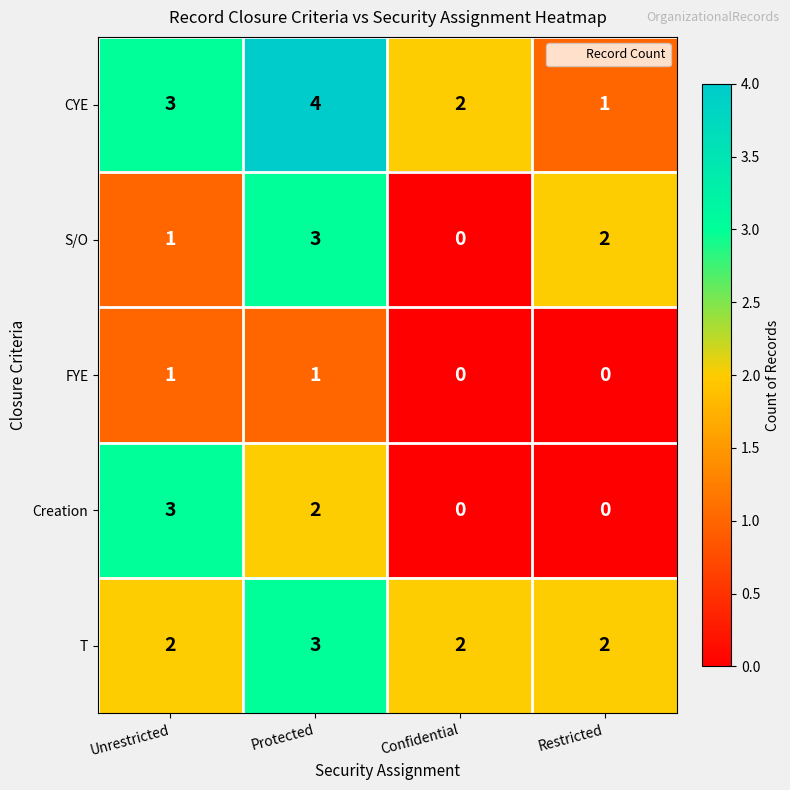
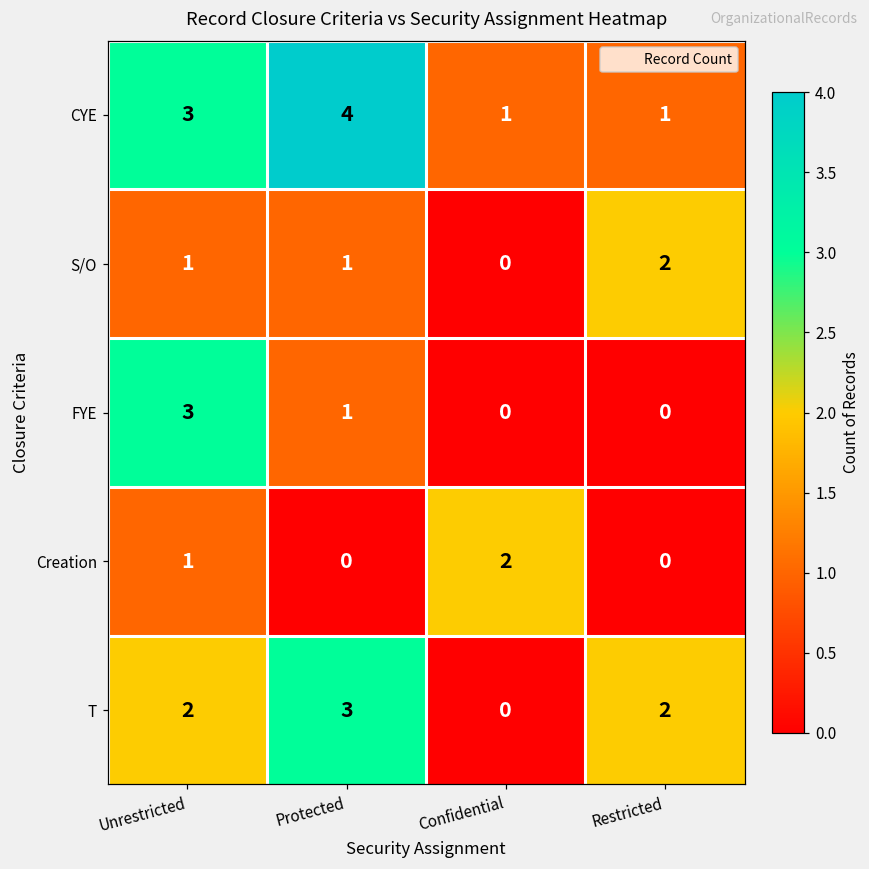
  {
    "CYE": {
      "Unrestricted": 3,
      "Protected": 4,
-     "Confidential": 2,
+     "Confidential": 1,
      "Restricted": 1
    },
    "S/O": {
      "Unrestricted": 1,
-     "Protected": 3,
+     "Protected": 1,
      "Confidential": 0,
      "Restricted": 2
    },
    "FYE": {
-     "Unrestricted": 1,
+     "Unrestricted": 3,
      "Protected": 1,
      "Confidential": 0,
      "Restricted": 0
    },
    "Creation": {
-     "Unrestricted": 3,
-     "Protected": 2,
-     "Confidential": 0,
+     "Unrestricted": 1,
+     "Protected": 0,
+     "Confidential": 2,
      "Restricted": 0
    },
    "T": {
      "Unrestricted": 2,
      "Protected": 3,
-     "Confidential": 2,
+     "Confidential": 0,
      "Restricted": 2
    }
  }
